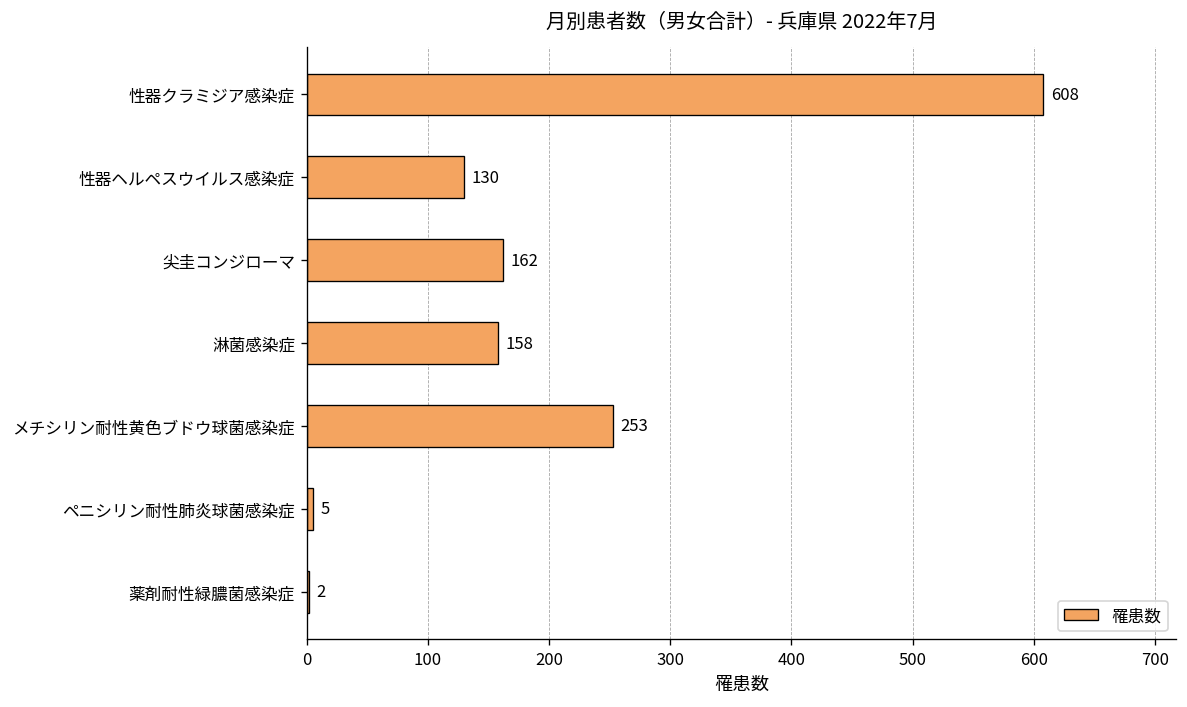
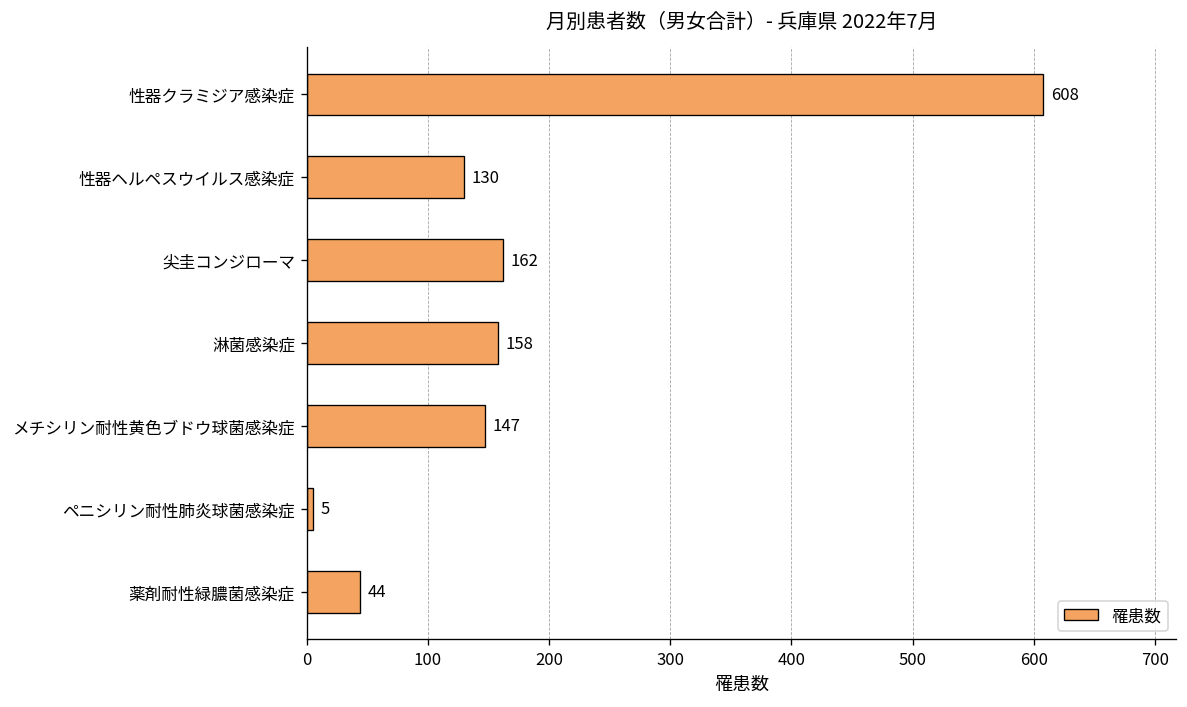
  {
    "性器クラミジア感染症": 608,
    "性器ヘルペスウイルス感染症": 130,
    "尖圭コンジローマ": 162,
    "淋菌感染症": 158,
-   "メチシリン耐性黄色ブドウ球菌感染症": 253,
+   "メチシリン耐性黄色ブドウ球菌感染症": 147,
    "ペニシリン耐性肺炎球菌感染症": 5,
-   "薬剤耐性緑膿菌感染症": 2
+   "薬剤耐性緑膿菌感染症": 44
  }
